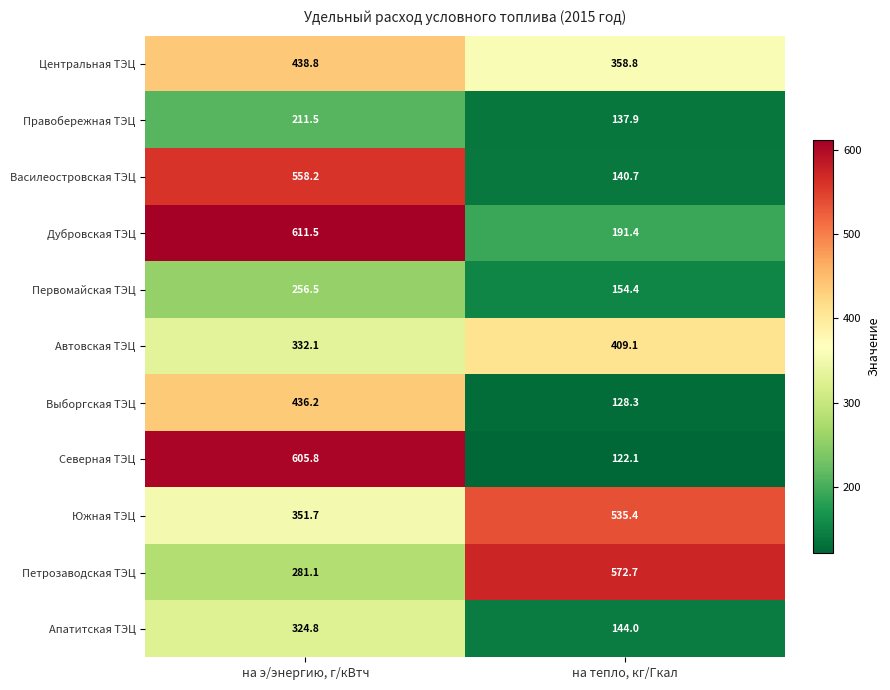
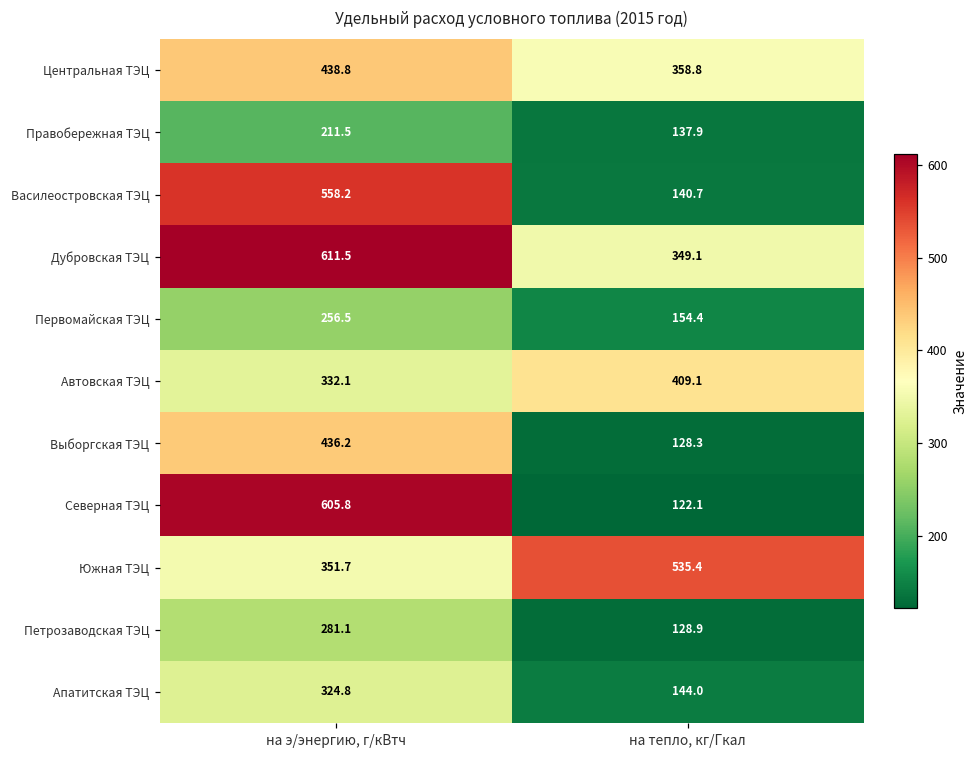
  {
    "Центральная ТЭЦ": {
      "на э/энергию, г/кВтч": 438.8,
      "на тепло, кг/Гкал": 358.8
    },
    "Правобережная ТЭЦ": {
      "на э/энергию, г/кВтч": 211.5,
      "на тепло, кг/Гкал": 137.9
    },
    "Василеостровская ТЭЦ": {
      "на э/энергию, г/кВтч": 558.2,
      "на тепло, кг/Гкал": 140.7
    },
    "Дубровская ТЭЦ": {
      "на э/энергию, г/кВтч": 611.5,
-     "на тепло, кг/Гкал": 191.4
+     "на тепло, кг/Гкал": 349.1
    },
    "Первомайская ТЭЦ": {
      "на э/энергию, г/кВтч": 256.5,
      "на тепло, кг/Гкал": 154.4
    },
    "Автовская ТЭЦ": {
      "на э/энергию, г/кВтч": 332.1,
      "на тепло, кг/Гкал": 409.1
    },
    "Выборгская ТЭЦ": {
      "на э/энергию, г/кВтч": 436.2,
      "на тепло, кг/Гкал": 128.3
    },
    "Северная ТЭЦ": {
      "на э/энергию, г/кВтч": 605.8,
      "на тепло, кг/Гкал": 122.1
    },
    "Южная ТЭЦ": {
      "на э/энергию, г/кВтч": 351.7,
      "на тепло, кг/Гкал": 535.4
    },
    "Петрозаводская ТЭЦ": {
      "на э/энергию, г/кВтч": 281.1,
-     "на тепло, кг/Гкал": 572.7
+     "на тепло, кг/Гкал": 128.9
    },
    "Апатитская ТЭЦ": {
      "на э/энергию, г/кВтч": 324.8,
      "на тепло, кг/Гкал": 144.0
    }
  }
